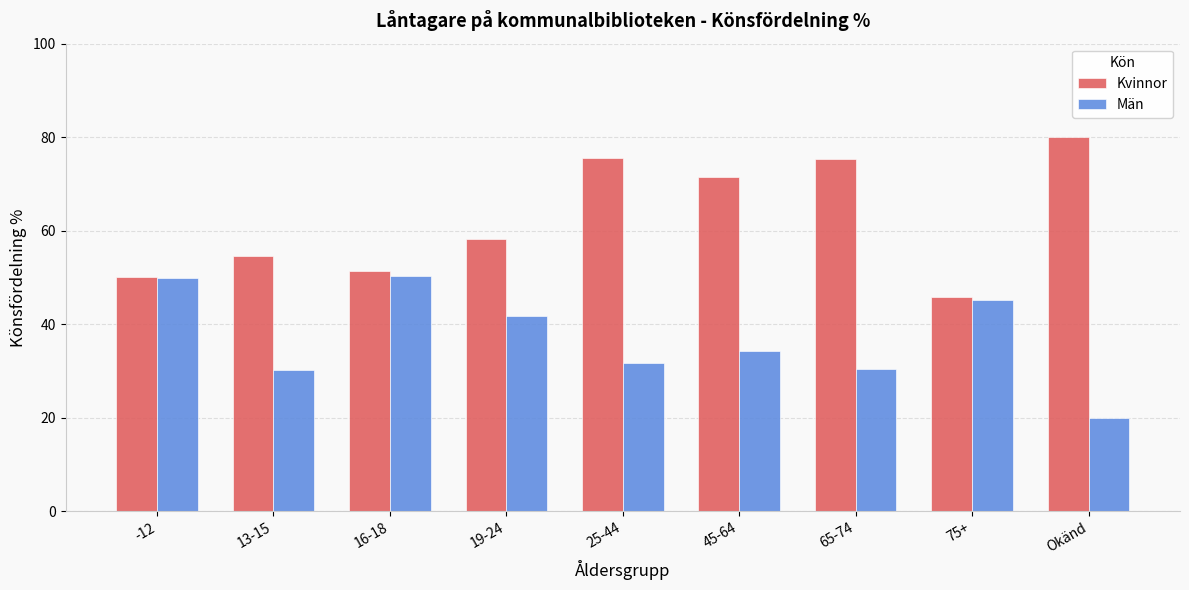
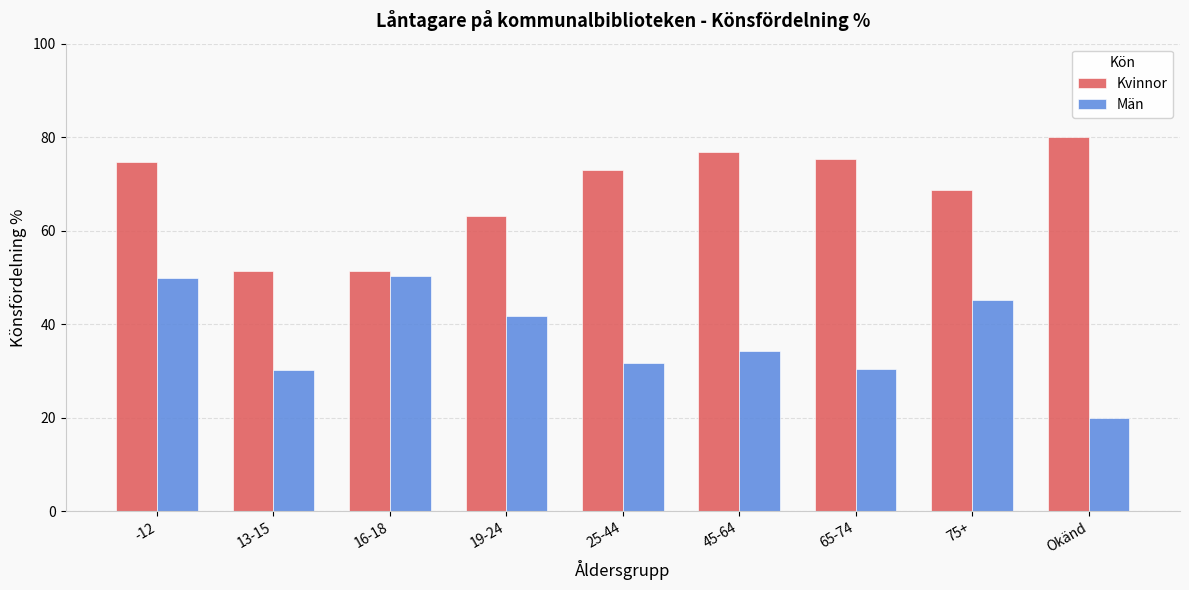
  {
    "Kvinnor": {
-     "-12": 50,
-     "13-15": 55,
+     "-12": 75,
+     "13-15": 51,
      "16-18": 51,
-     "19-24": 58,
-     "25-44": 76,
-     "45-64": 71,
+     "19-24": 63,
+     "25-44": 73,
+     "45-64": 77,
      "65-74": 75,
-     "75+": 46,
+     "75+": 69,
      "Okänd": 80
    },
    "Män": {
      "-12": 50,
      "13-15": 30,
      "16-18": 50,
      "19-24": 42,
      "25-44": 32,
      "45-64": 34,
      "65-74": 30,
      "75+": 45,
      "Okänd": 20
    }
  }
